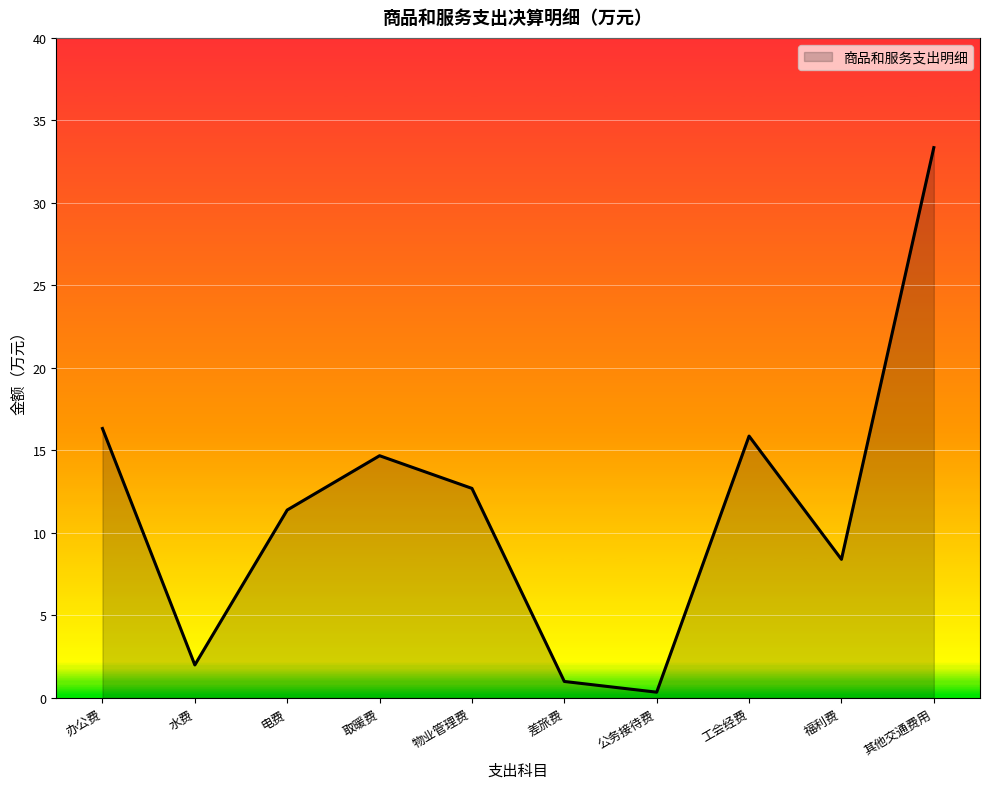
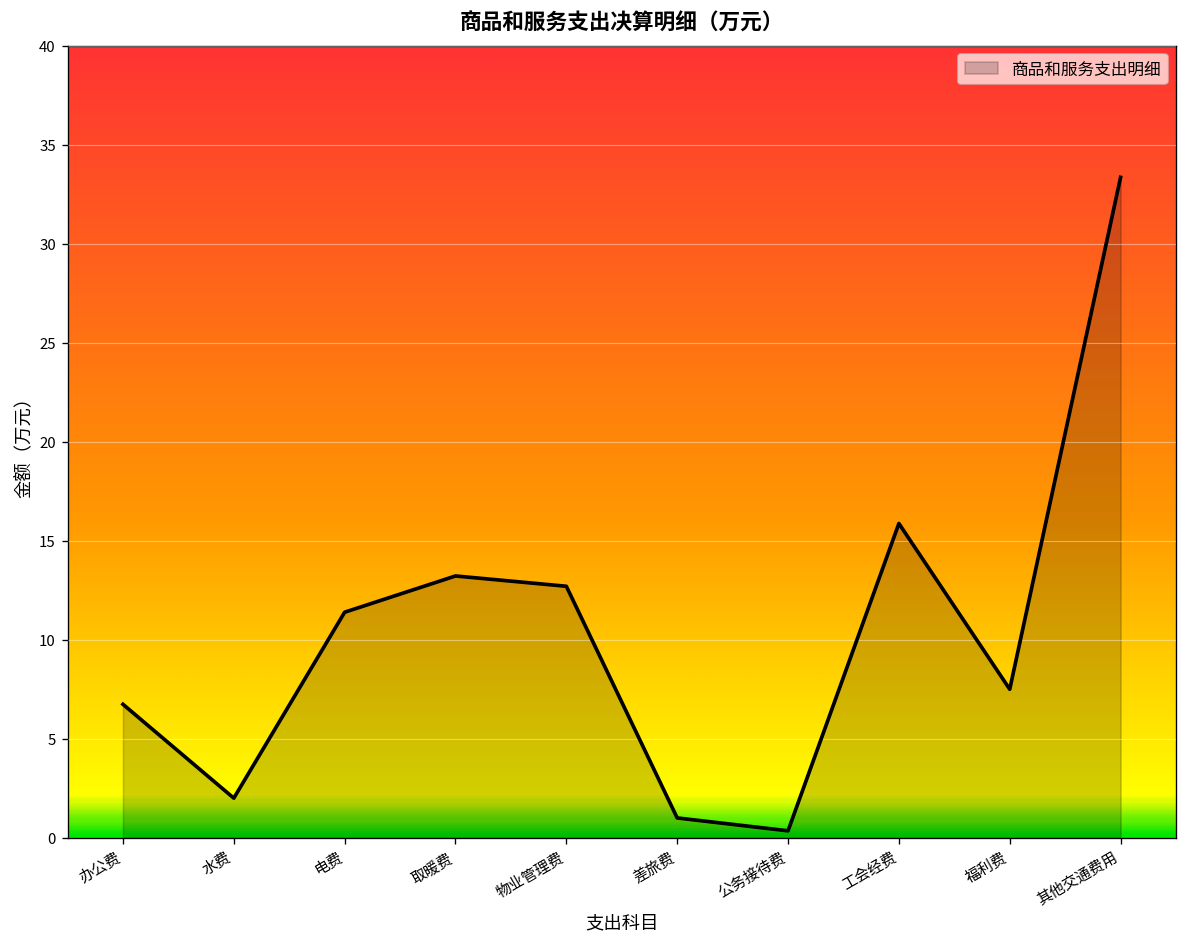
  {
-   "办公费": 16.3,
+   "办公费": 6.7,
    "水费": 2.0,
    "电费": 11.4,
-   "取暖费": 14.7,
+   "取暖费": 13.2,
    "物业管理费": 12.7,
    "差旅费": 1.0,
    "公务接待费": 0.4,
    "工会经费": 15.9,
-   "福利费": 8.4,
+   "福利费": 7.5,
    "其他交通费用": 33.4
  }
